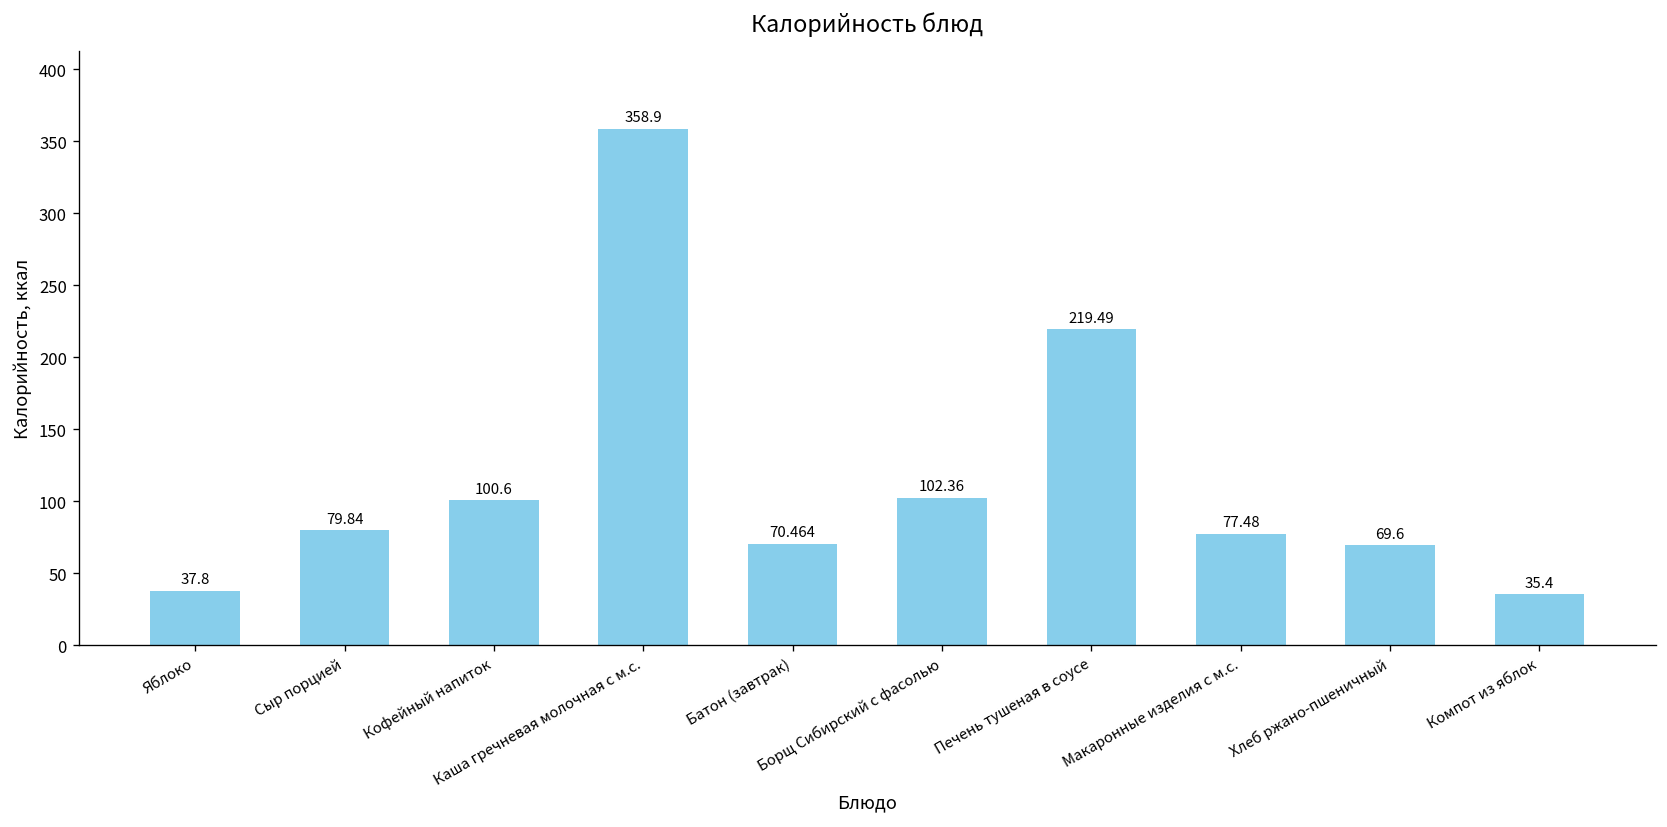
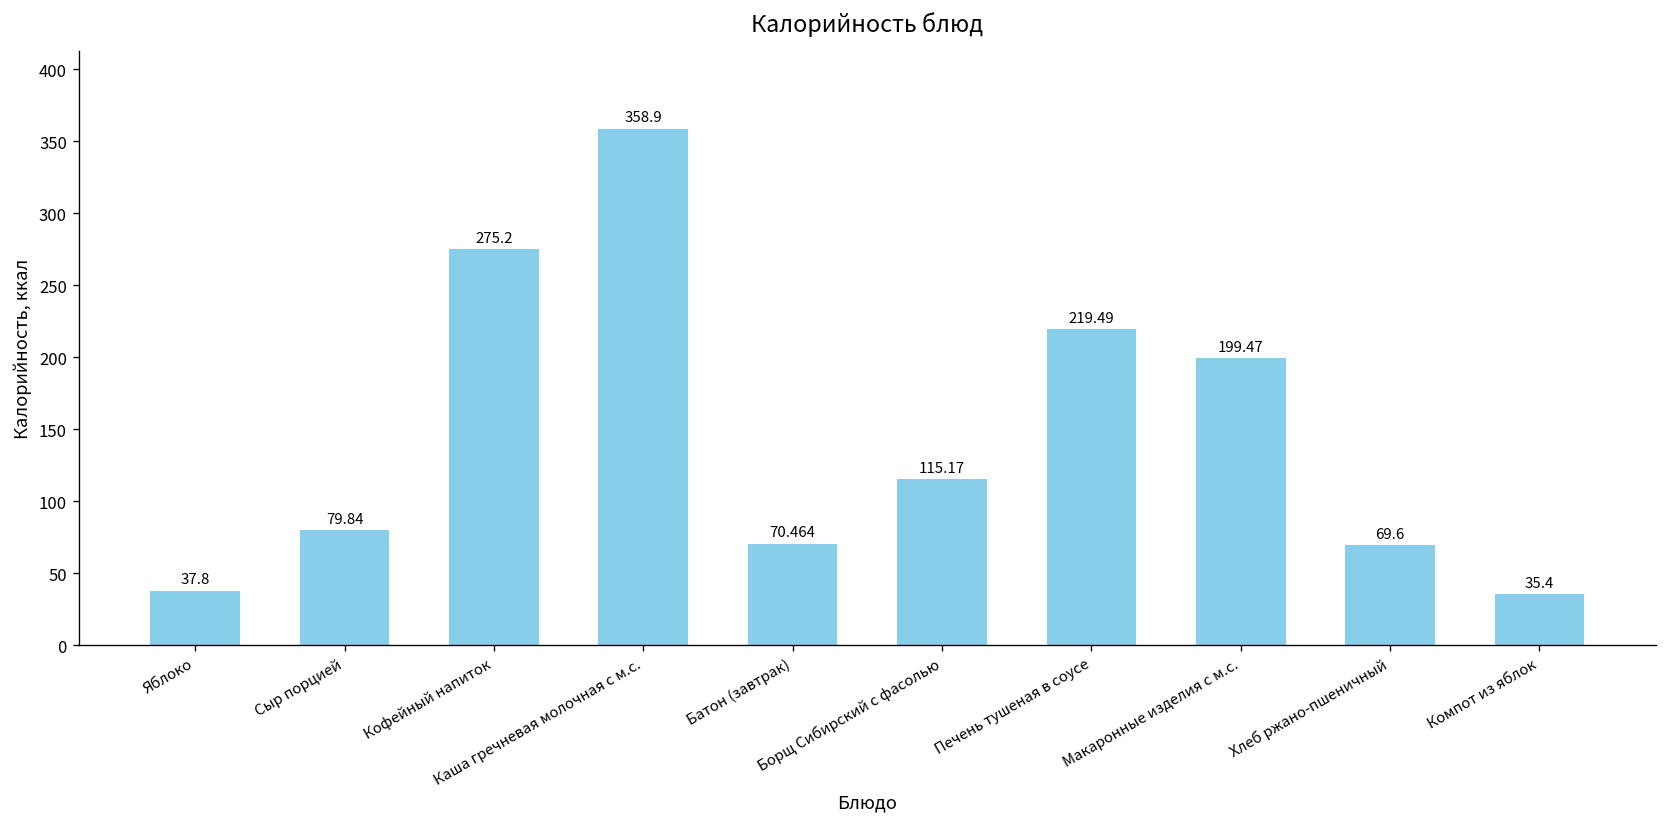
  {
    "Яблоко": 37.8,
    "Сыр порцией": 79.84,
-   "Кофейный напиток": 100.6,
+   "Кофейный напиток": 275.2,
    "Каша гречневая молочная с м.с.": 358.9,
    "Батон (завтрак)": 70.464,
-   "Борщ Сибирский с фасолью": 102.36,
+   "Борщ Сибирский с фасолью": 115.17,
    "Печень тушеная в соусе": 219.49,
-   "Макаронные изделия с м.с.": 77.48,
+   "Макаронные изделия с м.с.": 199.47,
    "Хлеб ржано-пшеничный": 69.6,
    "Компот из яблок": 35.4
  }
